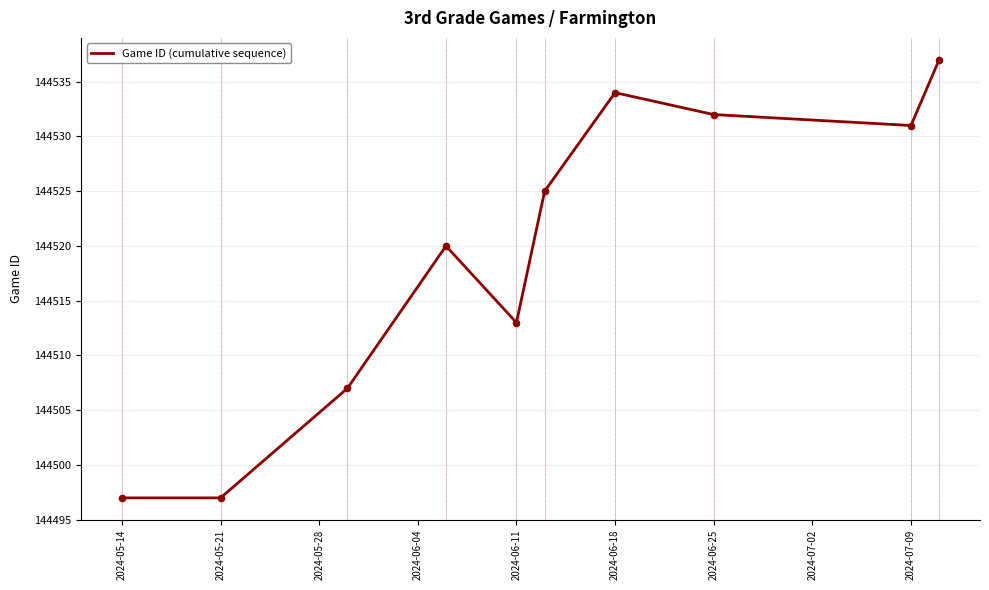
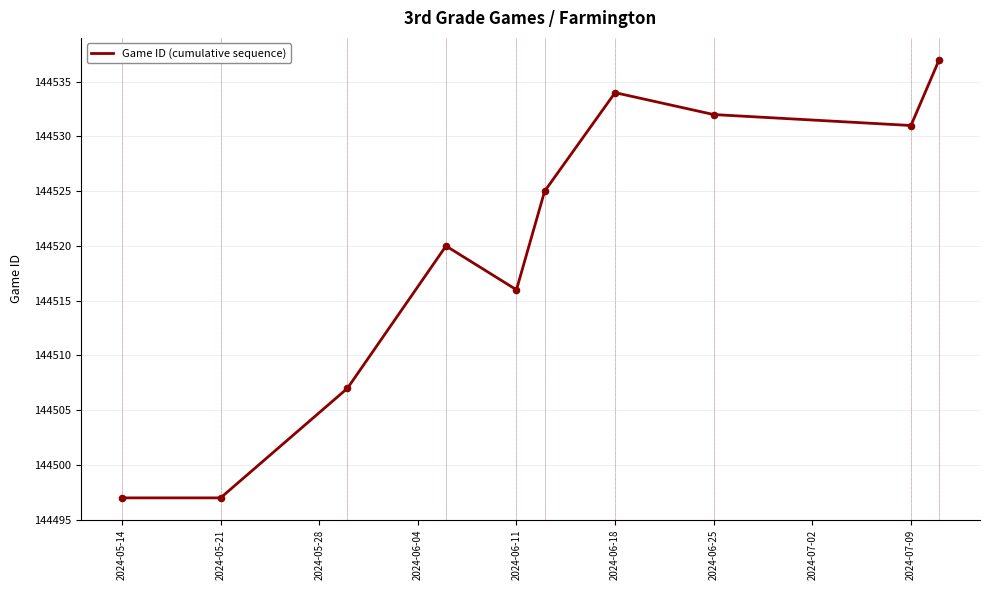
  {
    "2024-05-14": 144497,
    "2024-05-21": 144497,
-   "2024-06-11": 144513,
+   "2024-06-11": 144516,
    "2024-06-18": 144534,
    "2024-06-25": 144532,
    "2024-07-09": 144531
  }
